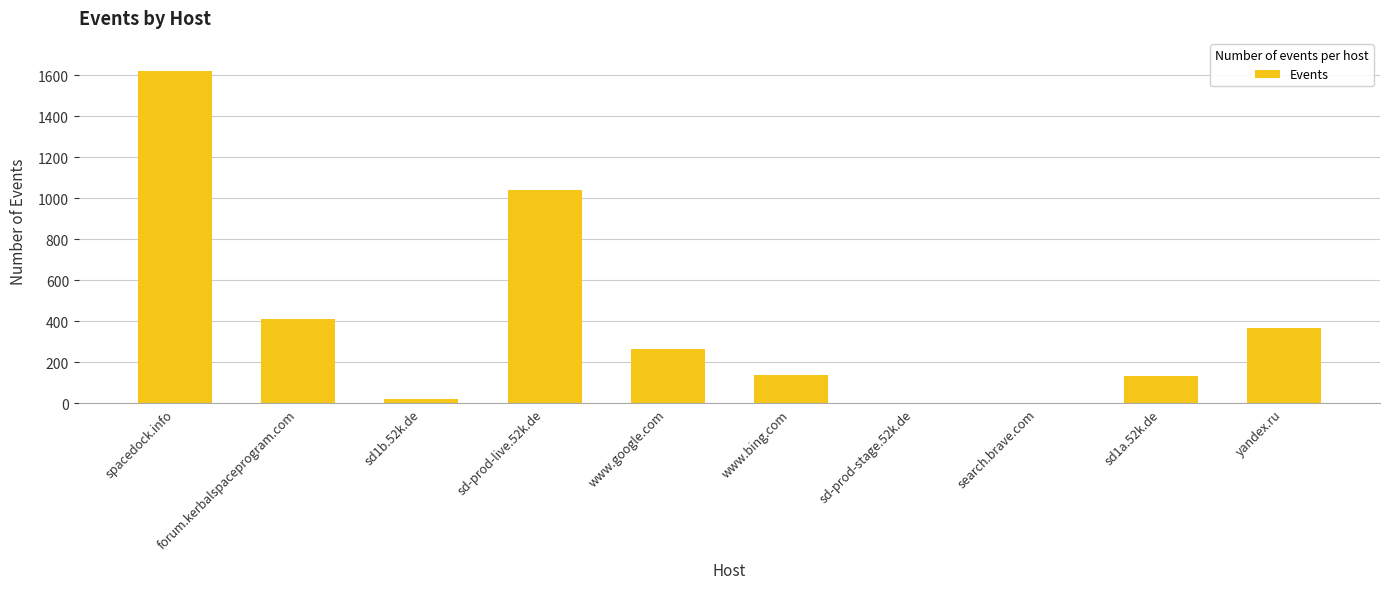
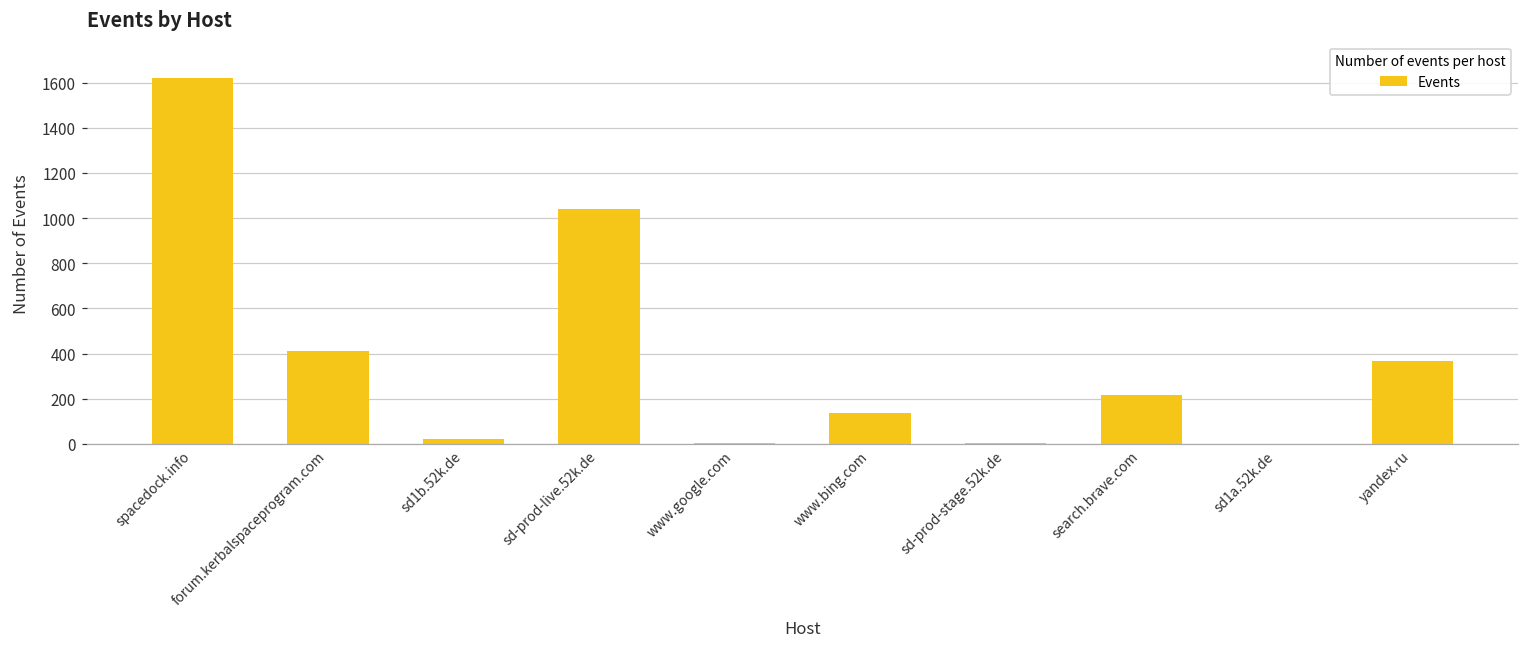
  {
    "spacedock.info": 1620,
    "forum.kerbalspaceprogram.com": 410,
    "sd1b.52k.de": 20,
    "sd-prod-live.52k.de": 1040,
-   "www.google.com": 270,
+   "www.google.com": 0,
    "www.bing.com": 140,
-   "search.brave.com": 0,
-   "sd1a.52k.de": 140,
+   "search.brave.com": 210,
+   "sd1a.52k.de": 0,
    "yandex.ru": 370
  }
